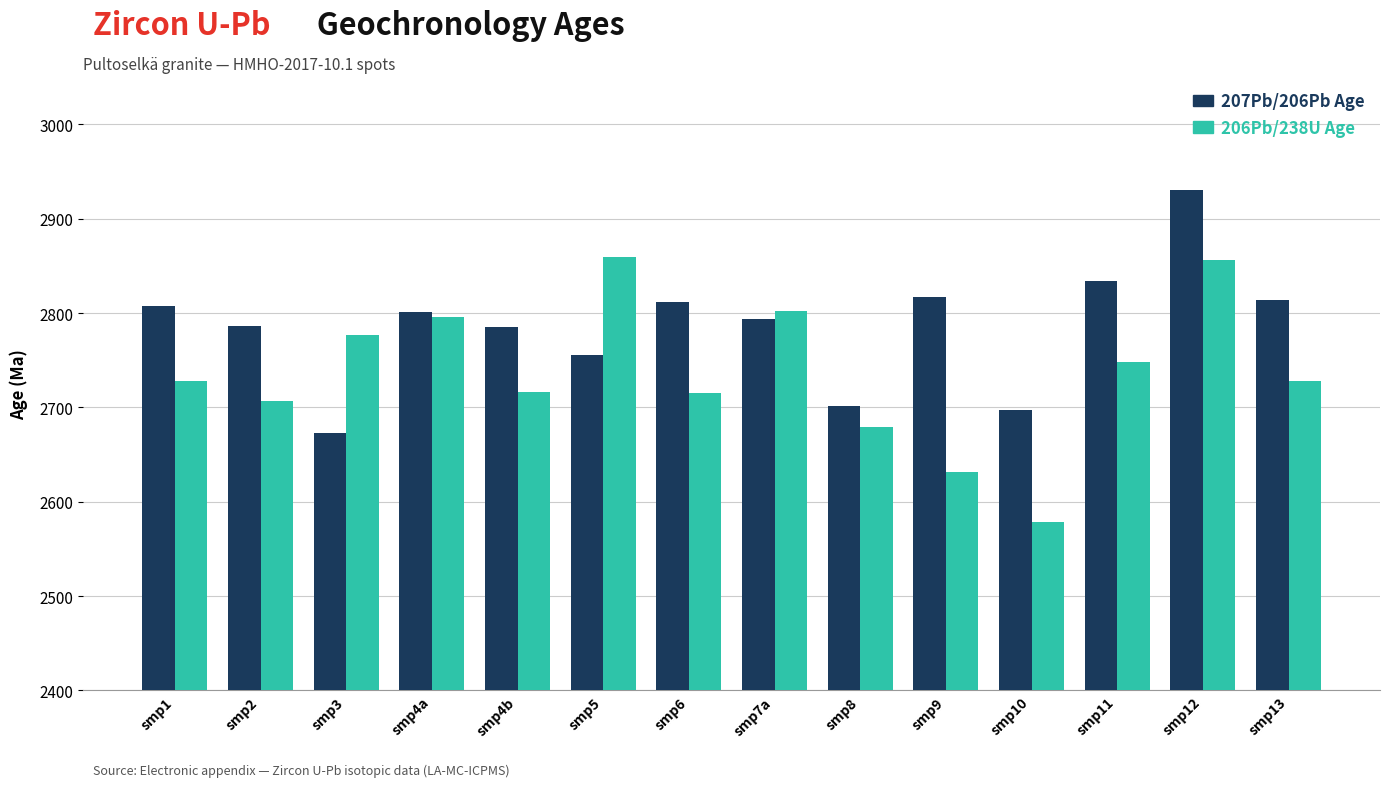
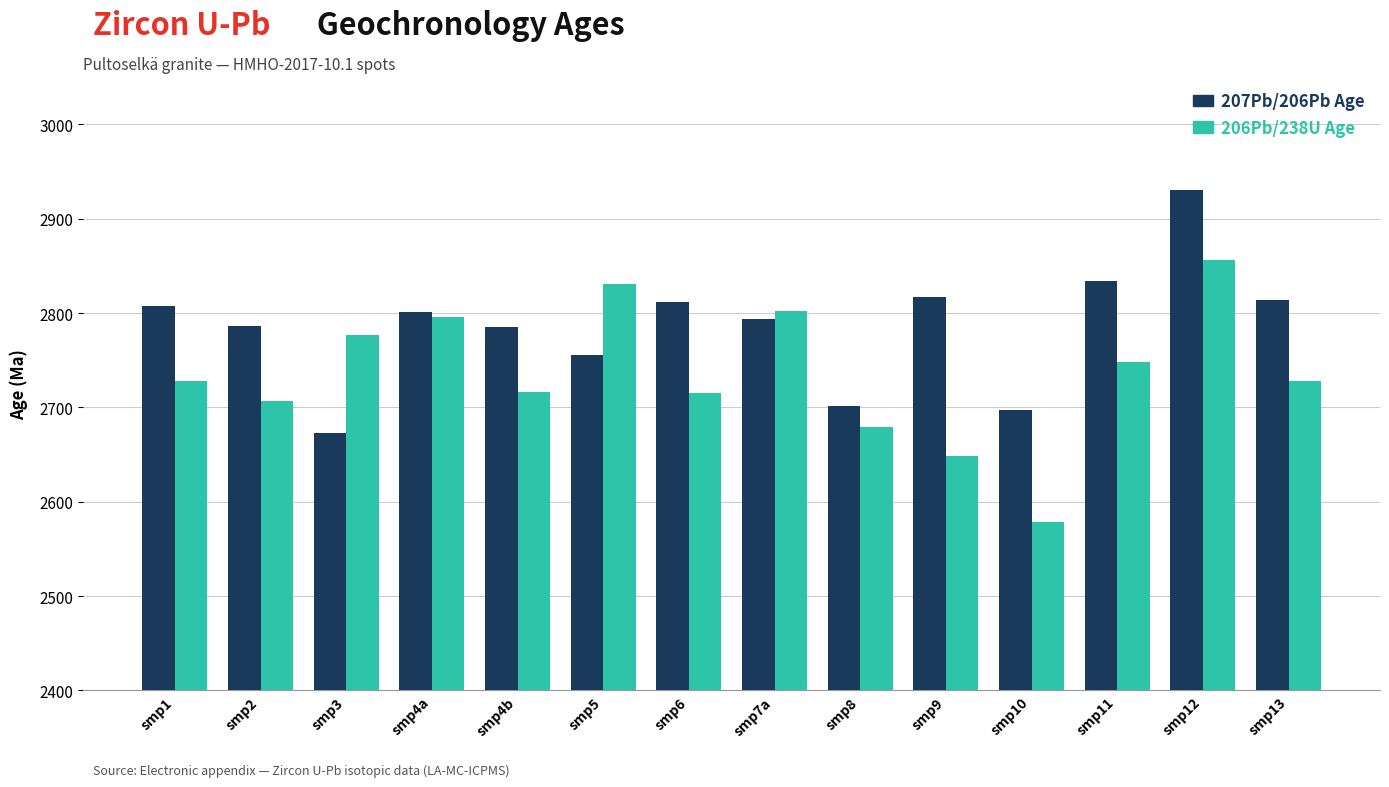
  {
    "207Pb/206Pb Age": {
      "smp1": 2810,
      "smp2": 2790,
      "smp3": 2670,
      "smp4a": 2800,
      "smp4b": 2790,
      "smp5": 2760,
      "smp6": 2810,
      "smp7a": 2790,
      "smp8": 2700,
      "smp9": 2820,
      "smp10": 2700,
      "smp11": 2830,
      "smp12": 2930,
      "smp13": 2810
    },
    "206Pb/238U Age": {
      "smp1": 2730,
      "smp2": 2710,
      "smp3": 2780,
      "smp4a": 2800,
      "smp4b": 2720,
-     "smp5": 2860,
+     "smp5": 2830,
      "smp6": 2710,
      "smp7a": 2800,
      "smp8": 2680,
-     "smp9": 2630,
+     "smp9": 2650,
      "smp10": 2580,
      "smp11": 2750,
      "smp12": 2860,
      "smp13": 2730
    }
  }
